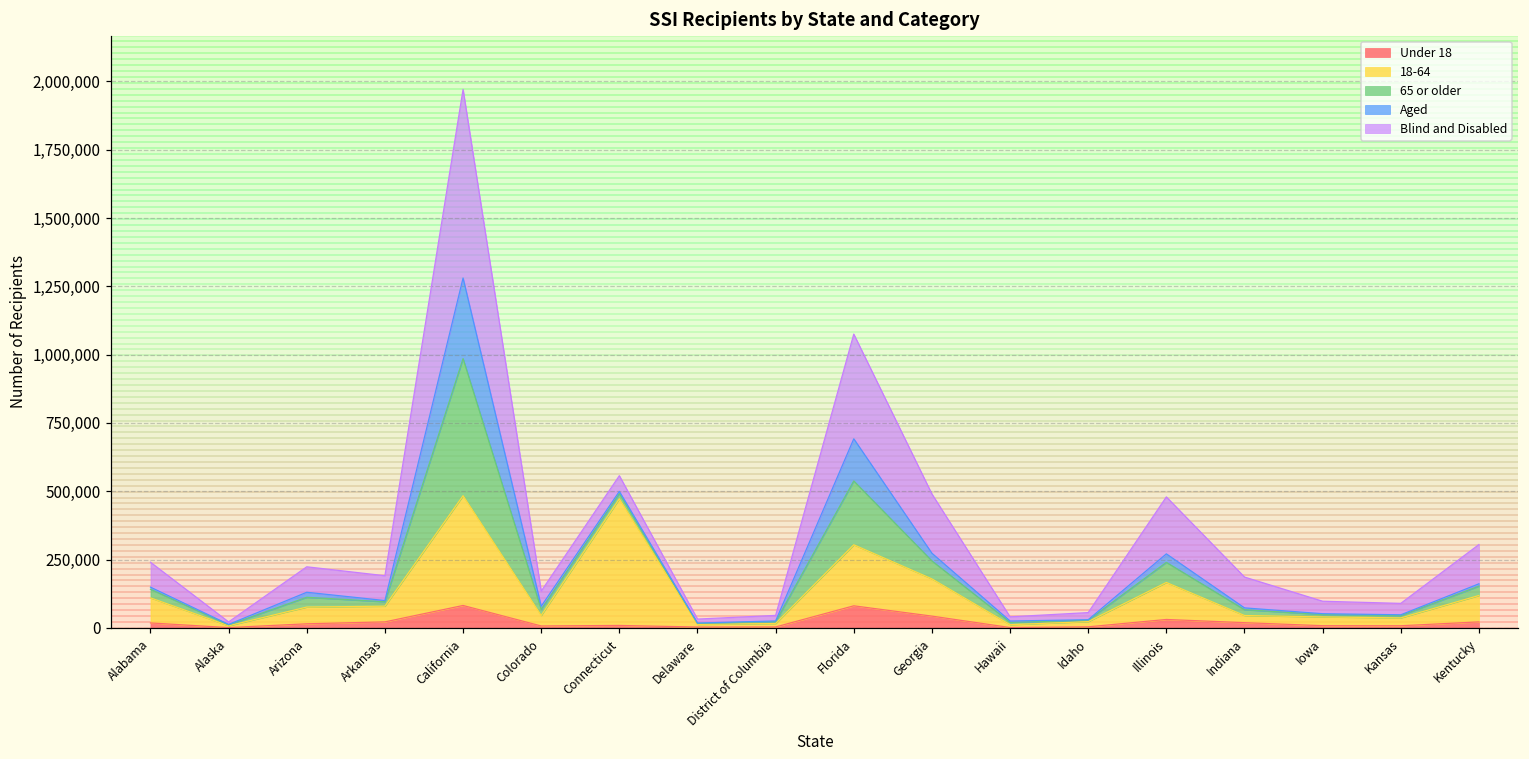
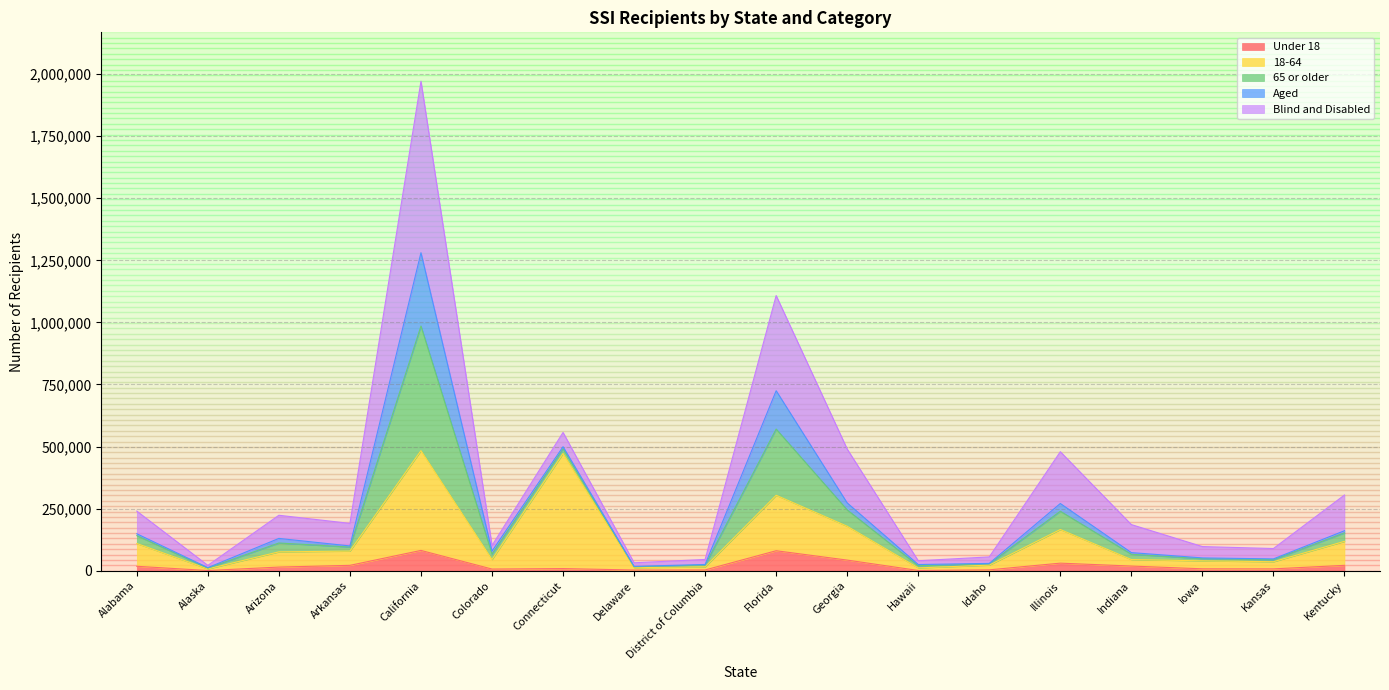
  {
    "Under 18": {
      "Alabama": "20,000",
      "Arizona": "10,000",
      "Arkansas": "20,000",
      "California": "80,000",
      "Colorado": "10,000",
      "Connecticut": "10,000",
      "District of Columbia": "0",
      "Florida": "80,000",
      "Georgia": "40,000",
      "Hawaii": "0",
      "Idaho": "0",
      "Illinois": "30,000",
      "Indiana": "20,000",
      "Iowa": "10,000",
      "Kansas": "10,000",
      "Kentucky": "20,000"
    },
    "18-64": {
      "Alabama": "90,000",
      "Arizona": "60,000",
      "Arkansas": "60,000",
      "California": "400,000",
      "Colorado": "40,000",
      "Connecticut": "460,000",
      "Florida": "220,000",
      "Georgia": "140,000",
      "Illinois": "140,000",
      "Indiana": "30,000",
      "Kentucky": "100,000"
    },
    "65 or older": {
      "Arizona": "40,000",
      "California": "500,000",
      "Colorado": "20,000",
-     "Florida": "230,000",
+     "Florida": "270,000",
      "Georgia": "70,000",
      "Illinois": "70,000"
    },
    "Aged": {
      "Arizona": "20,000",
      "California": "300,000",
      "Colorado": "10,000",
      "Florida": "150,000",
      "Georgia": "30,000",
      "Illinois": "30,000"
    },
    "Blind and Disabled": {
      "Alabama": "90,000",
      "Arizona": "90,000",
      "Arkansas": "90,000",
      "California": "690,000",
-     "Colorado": "60,000",
+     "Colorado": "20,000",
      "Connecticut": "60,000",
      "Delaware": "10,000",
      "District of Columbia": "20,000",
      "Florida": "380,000",
      "Georgia": "220,000",
      "Hawaii": "20,000",
      "Idaho": "30,000",
      "Illinois": "210,000",
      "Indiana": "110,000",
      "Iowa": "50,000",
      "Kansas": "40,000",
      "Kentucky": "140,000"
    }
  }
